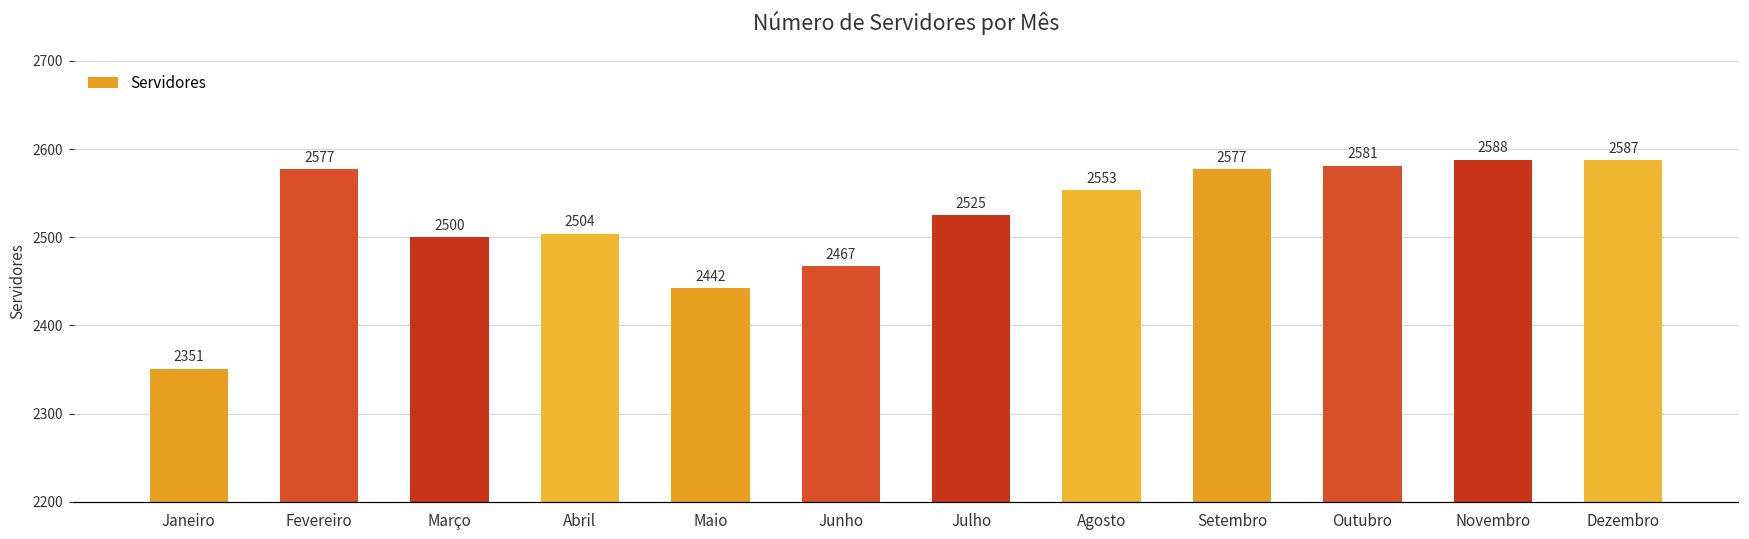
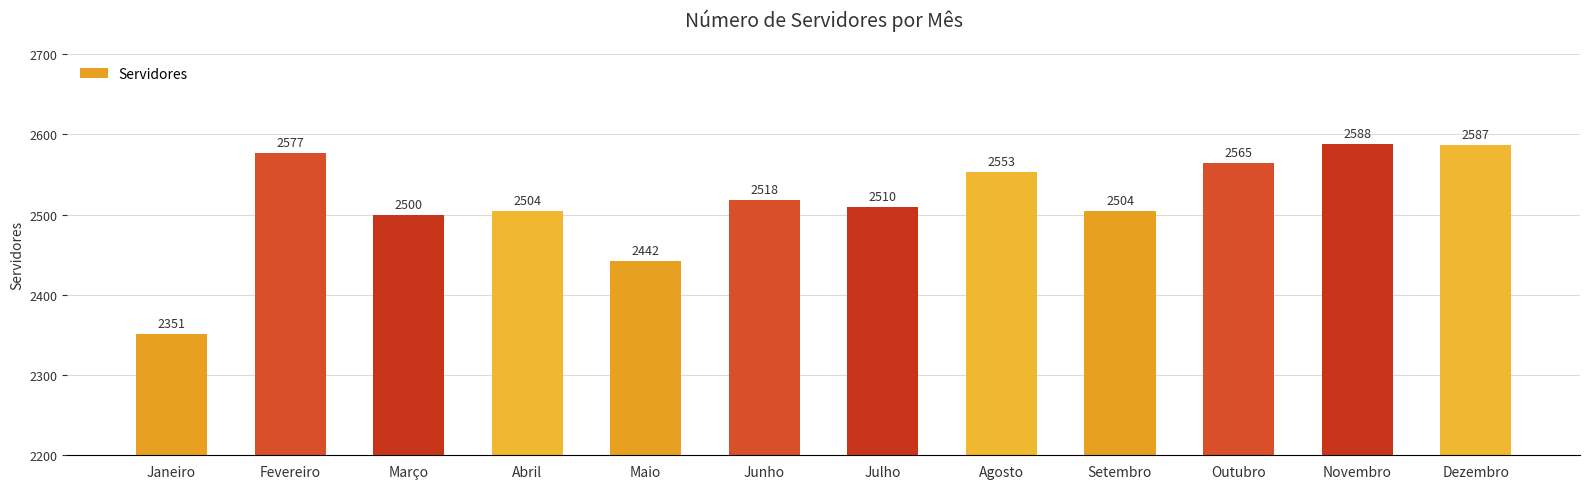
  {
    "Janeiro": 2351,
    "Fevereiro": 2577,
    "Março": 2500,
    "Abril": 2504,
    "Maio": 2442,
-   "Junho": 2467,
-   "Julho": 2525,
+   "Junho": 2518,
+   "Julho": 2510,
    "Agosto": 2553,
-   "Setembro": 2577,
-   "Outubro": 2581,
+   "Setembro": 2504,
+   "Outubro": 2565,
    "Novembro": 2588,
    "Dezembro": 2587
  }
